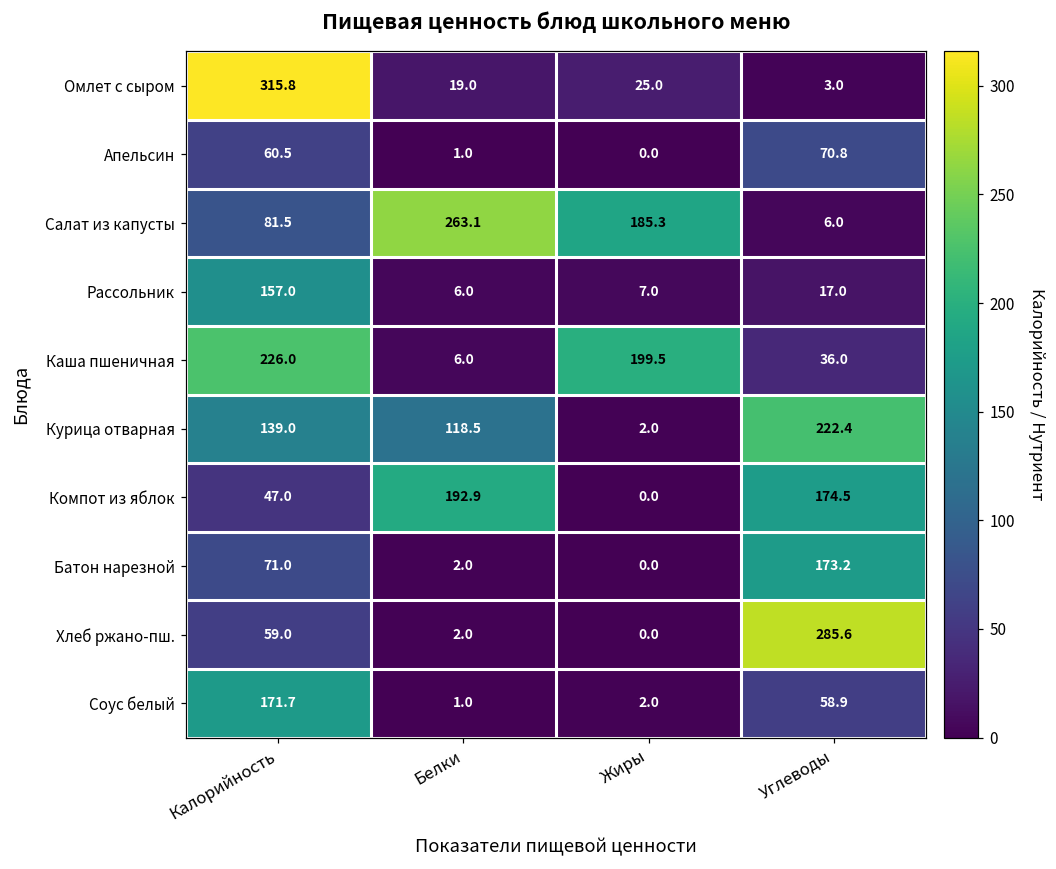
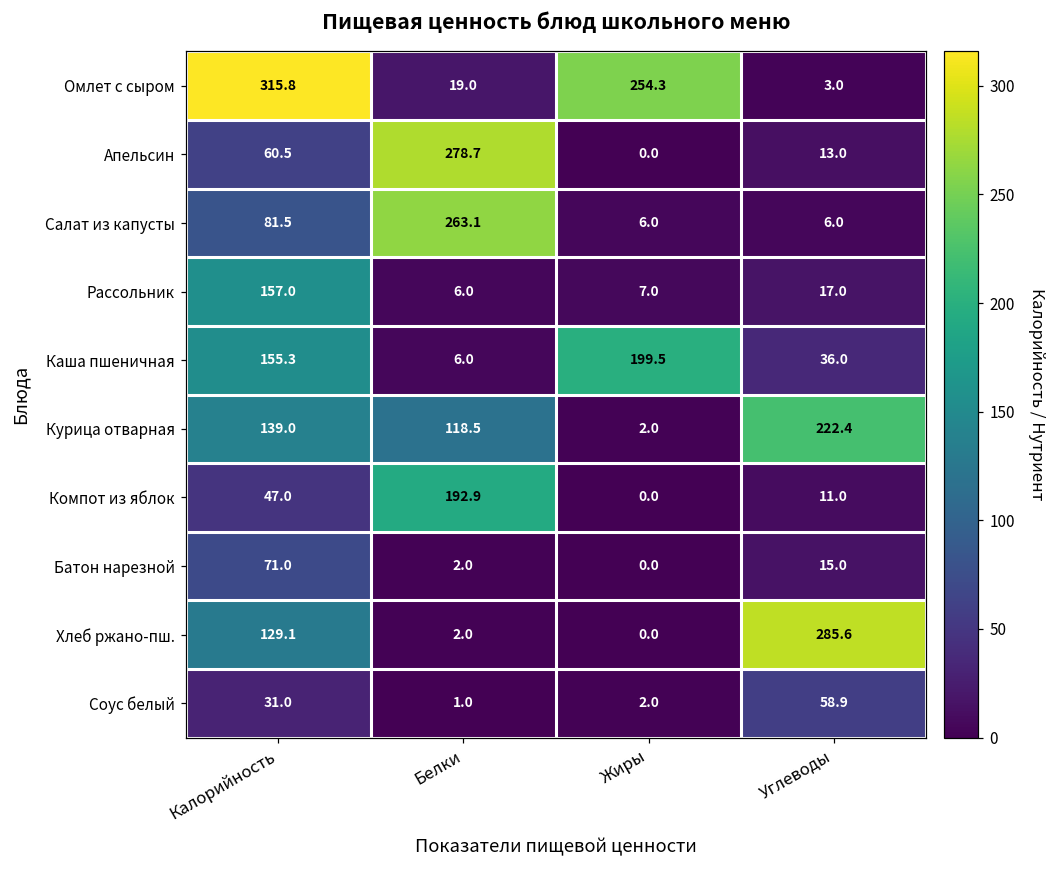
  {
    "Омлет с сыром": {
      "Калорийность": 315.8,
      "Белки": 19.0,
-     "Жиры": 25.0,
+     "Жиры": 254.3,
      "Углеводы": 3.0
    },
    "Апельсин": {
      "Калорийность": 60.5,
-     "Белки": 1.0,
+     "Белки": 278.7,
      "Жиры": 0.0,
-     "Углеводы": 70.8
+     "Углеводы": 13.0
    },
    "Салат из капусты": {
      "Калорийность": 81.5,
      "Белки": 263.1,
-     "Жиры": 185.3,
+     "Жиры": 6.0,
      "Углеводы": 6.0
    },
    "Рассольник": {
      "Калорийность": 157.0,
      "Белки": 6.0,
      "Жиры": 7.0,
      "Углеводы": 17.0
    },
    "Каша пшеничная": {
-     "Калорийность": 226.0,
+     "Калорийность": 155.3,
      "Белки": 6.0,
      "Жиры": 199.5,
      "Углеводы": 36.0
    },
    "Курица отварная": {
      "Калорийность": 139.0,
      "Белки": 118.5,
      "Жиры": 2.0,
      "Углеводы": 222.4
    },
    "Компот из яблок": {
      "Калорийность": 47.0,
      "Белки": 192.9,
      "Жиры": 0.0,
-     "Углеводы": 174.5
+     "Углеводы": 11.0
    },
    "Батон нарезной": {
      "Калорийность": 71.0,
      "Белки": 2.0,
      "Жиры": 0.0,
-     "Углеводы": 173.2
+     "Углеводы": 15.0
    },
    "Хлеб ржано-пш.": {
-     "Калорийность": 59.0,
+     "Калорийность": 129.1,
      "Белки": 2.0,
      "Жиры": 0.0,
      "Углеводы": 285.6
    },
    "Соус белый": {
-     "Калорийность": 171.7,
+     "Калорийность": 31.0,
      "Белки": 1.0,
      "Жиры": 2.0,
      "Углеводы": 58.9
    }
  }
